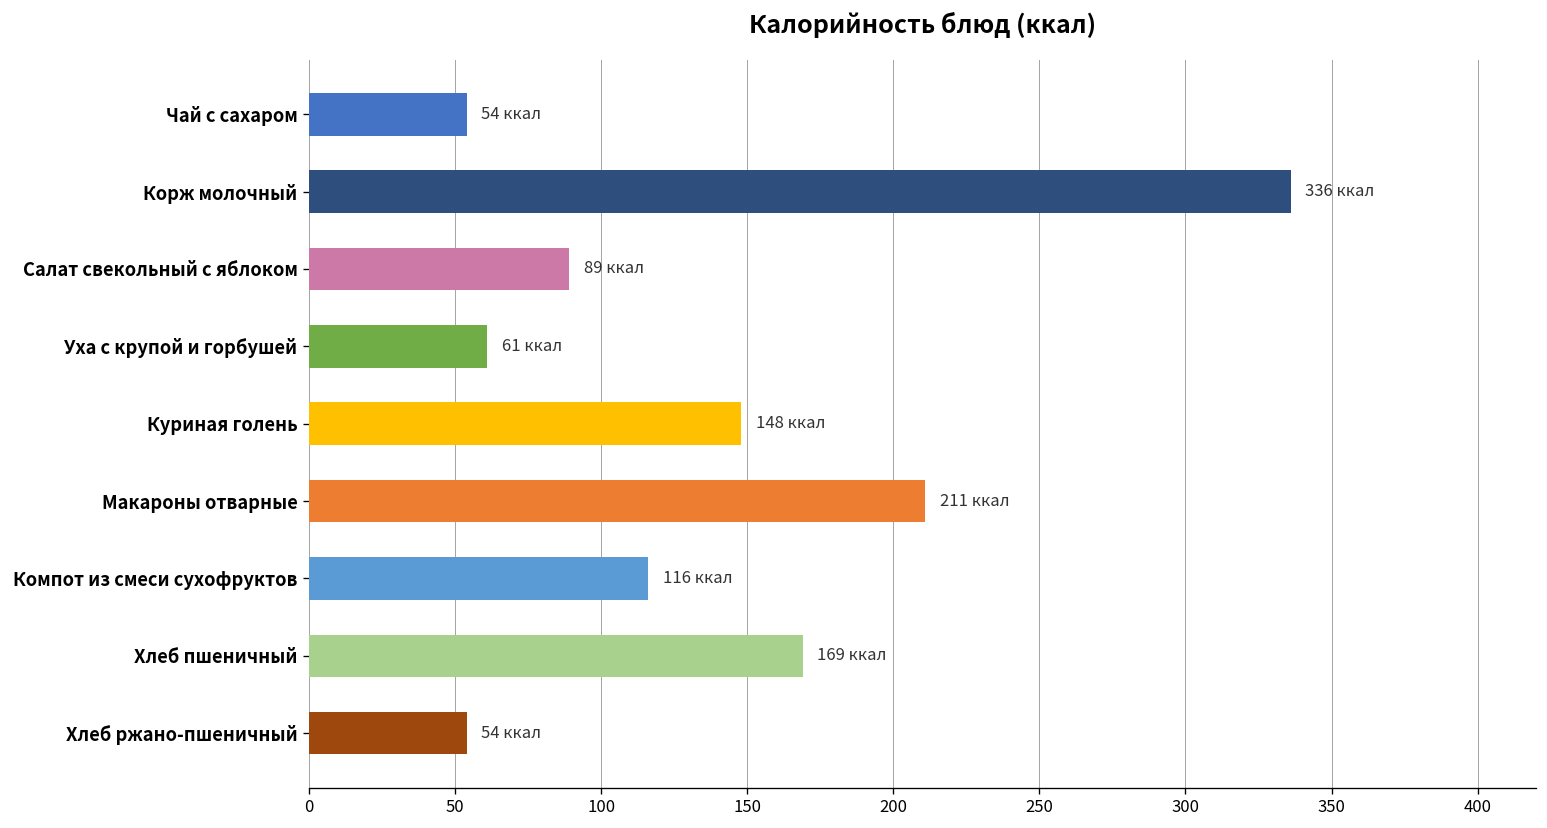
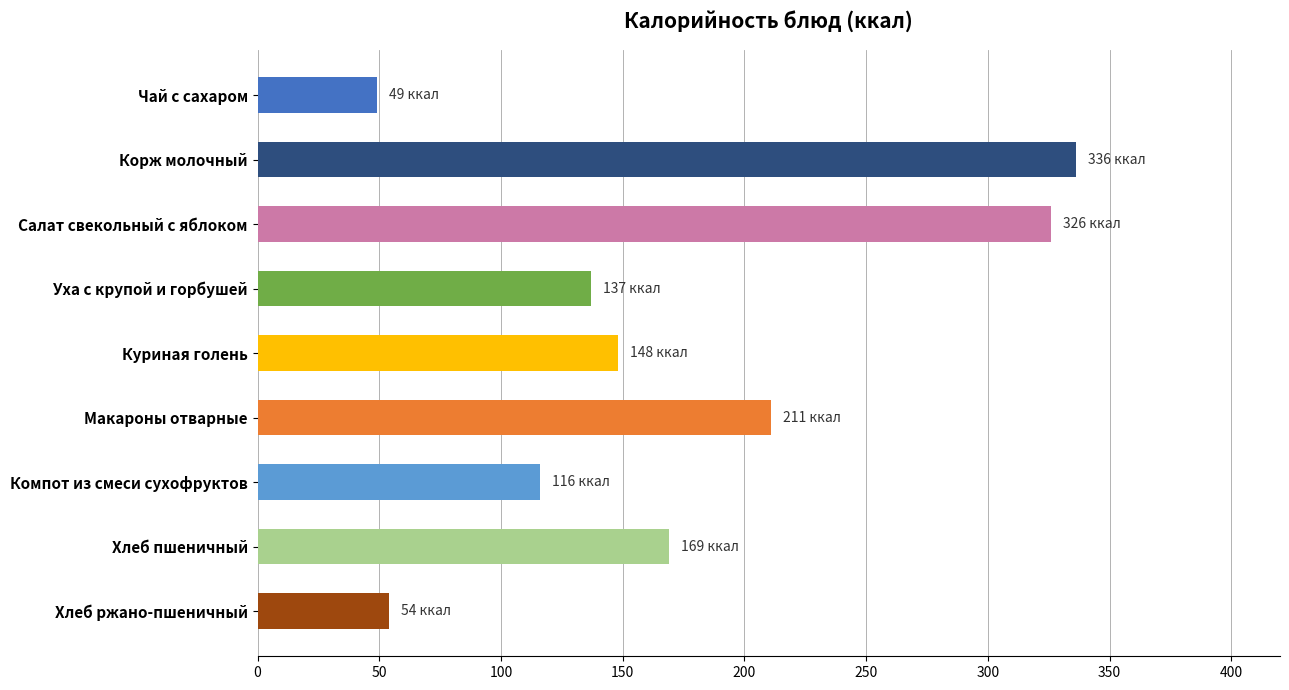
  {
-   "Чай с сахаром": 54,
+   "Чай с сахаром": 49,
    "Корж молочный": 336,
-   "Салат свекольный с яблоком": 89,
-   "Уха с крупой и горбушей": 61,
+   "Салат свекольный с яблоком": 326,
+   "Уха с крупой и горбушей": 137,
    "Куриная голень": 148,
    "Макароны отварные": 211,
    "Компот из смеси сухофруктов": 116,
    "Хлеб пшеничный": 169,
    "Хлеб ржано-пшеничный": 54
  }
